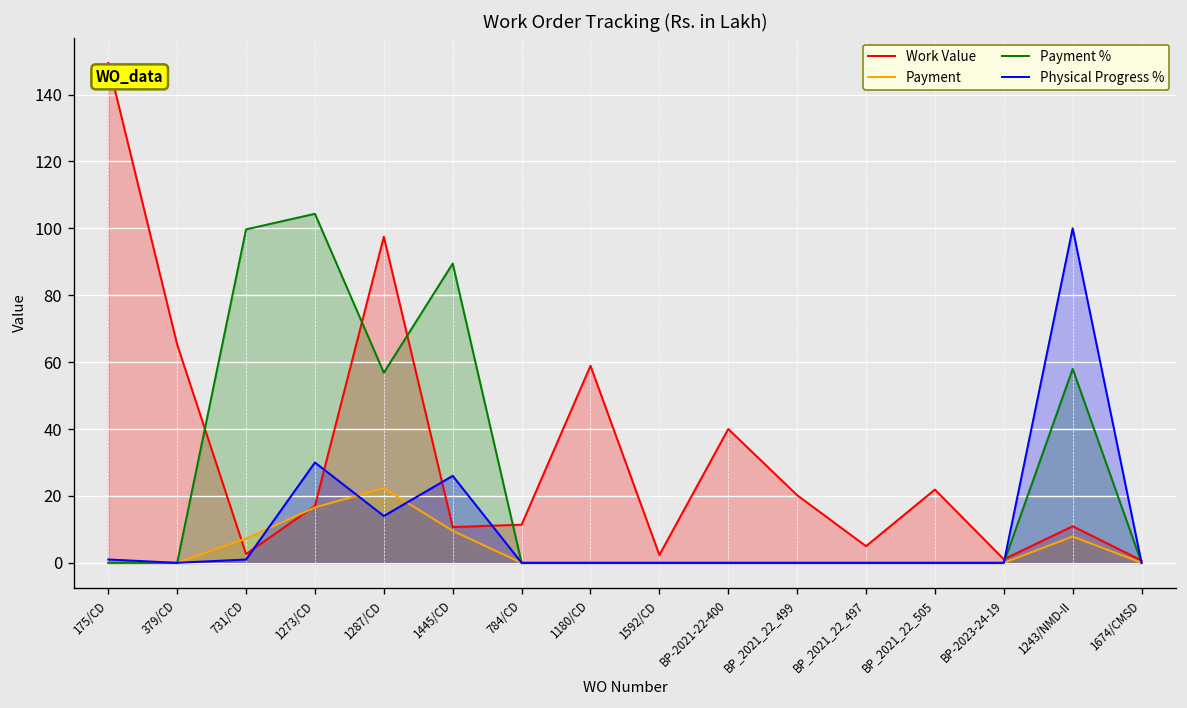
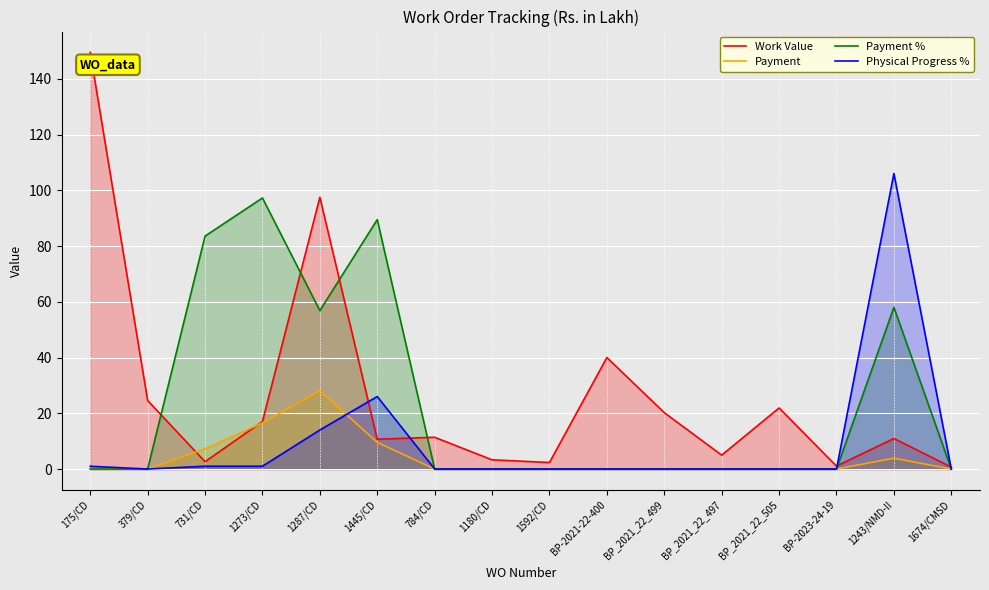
  {
    "Work Value": {
      "175/CD": 149,
-     "379/CD": 65,
+     "379/CD": 25,
      "731/CD": 3,
      "1287/CD": 98,
      "1445/CD": 11,
      "784/CD": 11,
-     "1180/CD": 59,
+     "1180/CD": 3,
      "1592/CD": 2,
      "BP-2021-22-400": 40,
      "BP_2021_22_499": 20,
      "BP_2021_22_497": 5,
      "BP_2021_22_505": 22,
      "BP-2023-24-19": 1,
      "1243/NMD-II": 11
    },
    "Payment": {
      "731/CD": 7,
-     "1287/CD": 22,
+     "1287/CD": 28,
      "1445/CD": 10,
-     "1243/NMD-II": 8
+     "1243/NMD-II": 4
    },
    "Payment %": {
-     "731/CD": 100,
-     "1273/CD": 104,
+     "731/CD": 84,
+     "1273/CD": 97,
      "1287/CD": 57,
      "1445/CD": 89,
      "1243/NMD-II": 58
    },
    "Physical Progress %": {
      "175/CD": 1,
      "731/CD": 1,
-     "1273/CD": 30,
+     "1273/CD": 1,
      "1287/CD": 14,
      "1445/CD": 26,
-     "1243/NMD-II": 100
+     "1243/NMD-II": 106
    }
  }
